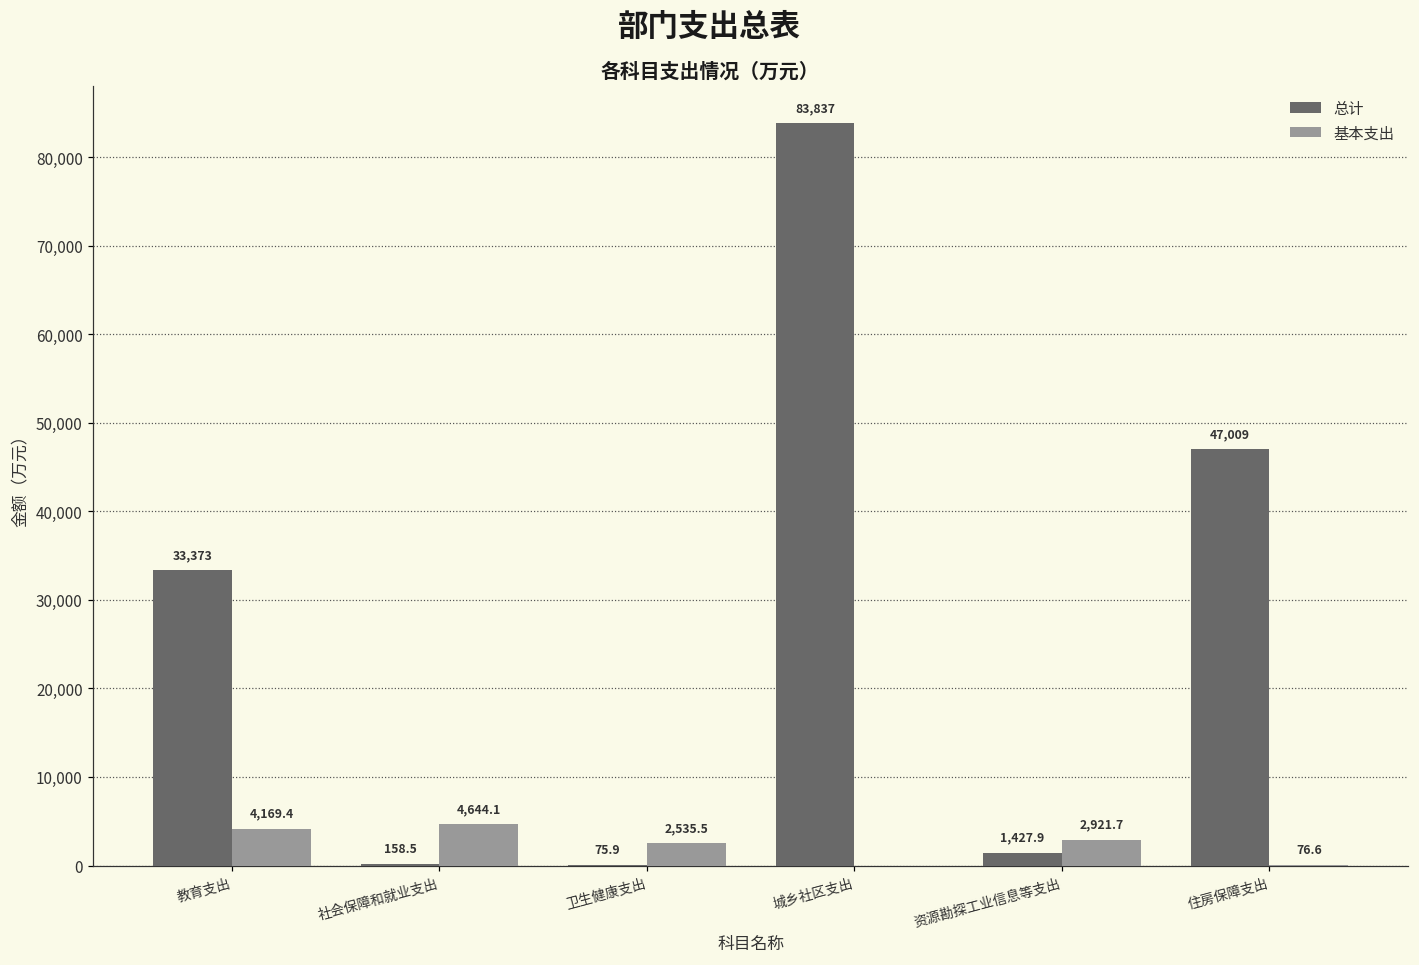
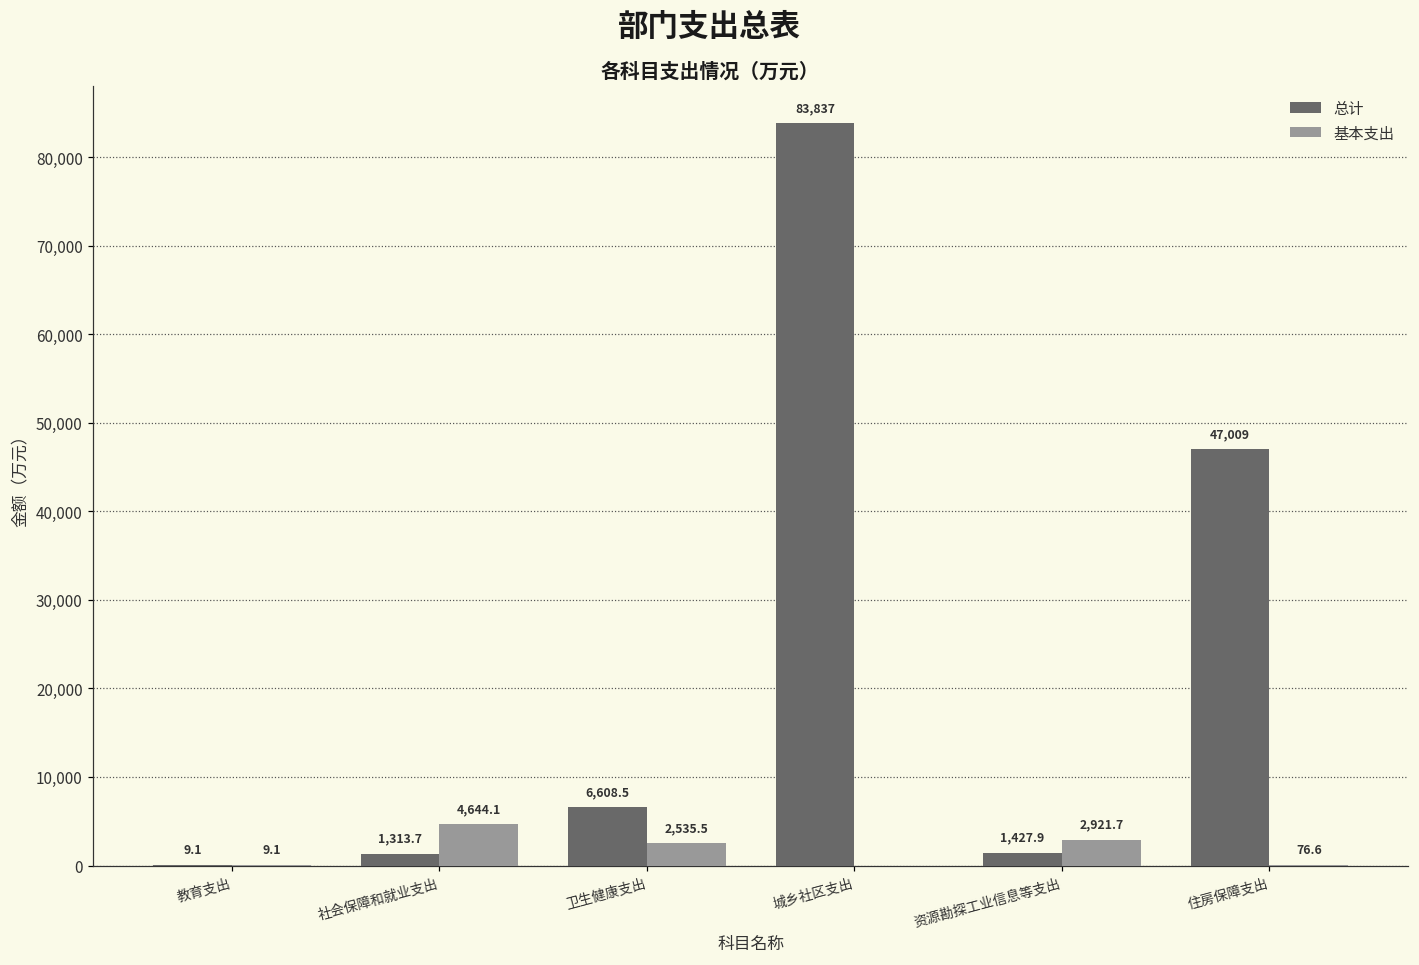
  {
    "总计": {
-     "教育支出": "33,373",
-     "社会保障和就业支出": "158.5",
-     "卫生健康支出": "75.9",
+     "教育支出": "9.1",
+     "社会保障和就业支出": "1,313.7",
+     "卫生健康支出": "6,608.5",
      "城乡社区支出": "83,837",
      "资源勘探工业信息等支出": "1,427.9",
      "住房保障支出": "47,009"
    },
    "基本支出": {
-     "教育支出": "4,169.4",
+     "教育支出": "9.1",
      "社会保障和就业支出": "4,644.1",
      "卫生健康支出": "2,535.5",
      "资源勘探工业信息等支出": "2,921.7",
      "住房保障支出": "76.6"
    }
  }
